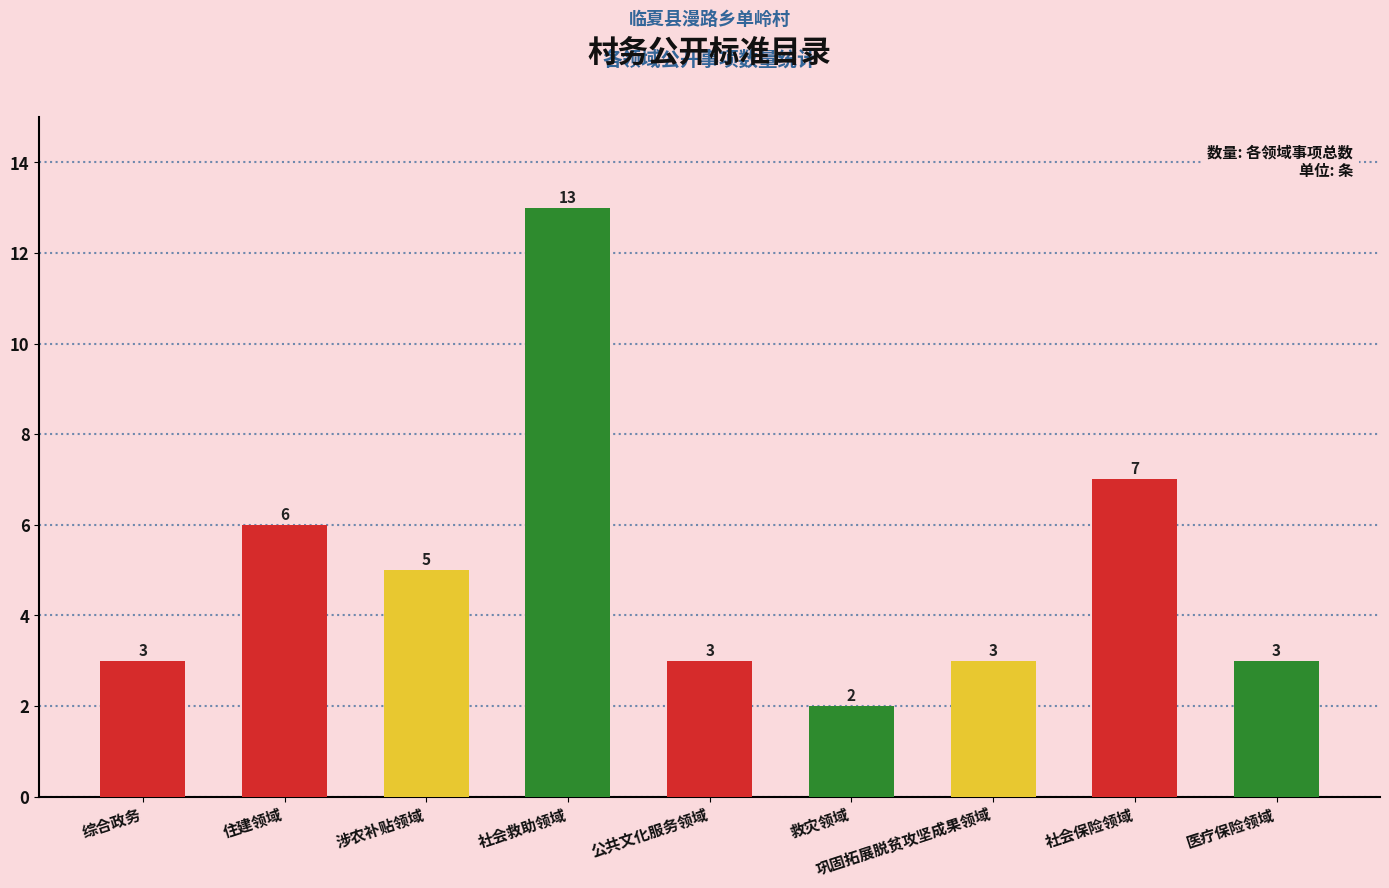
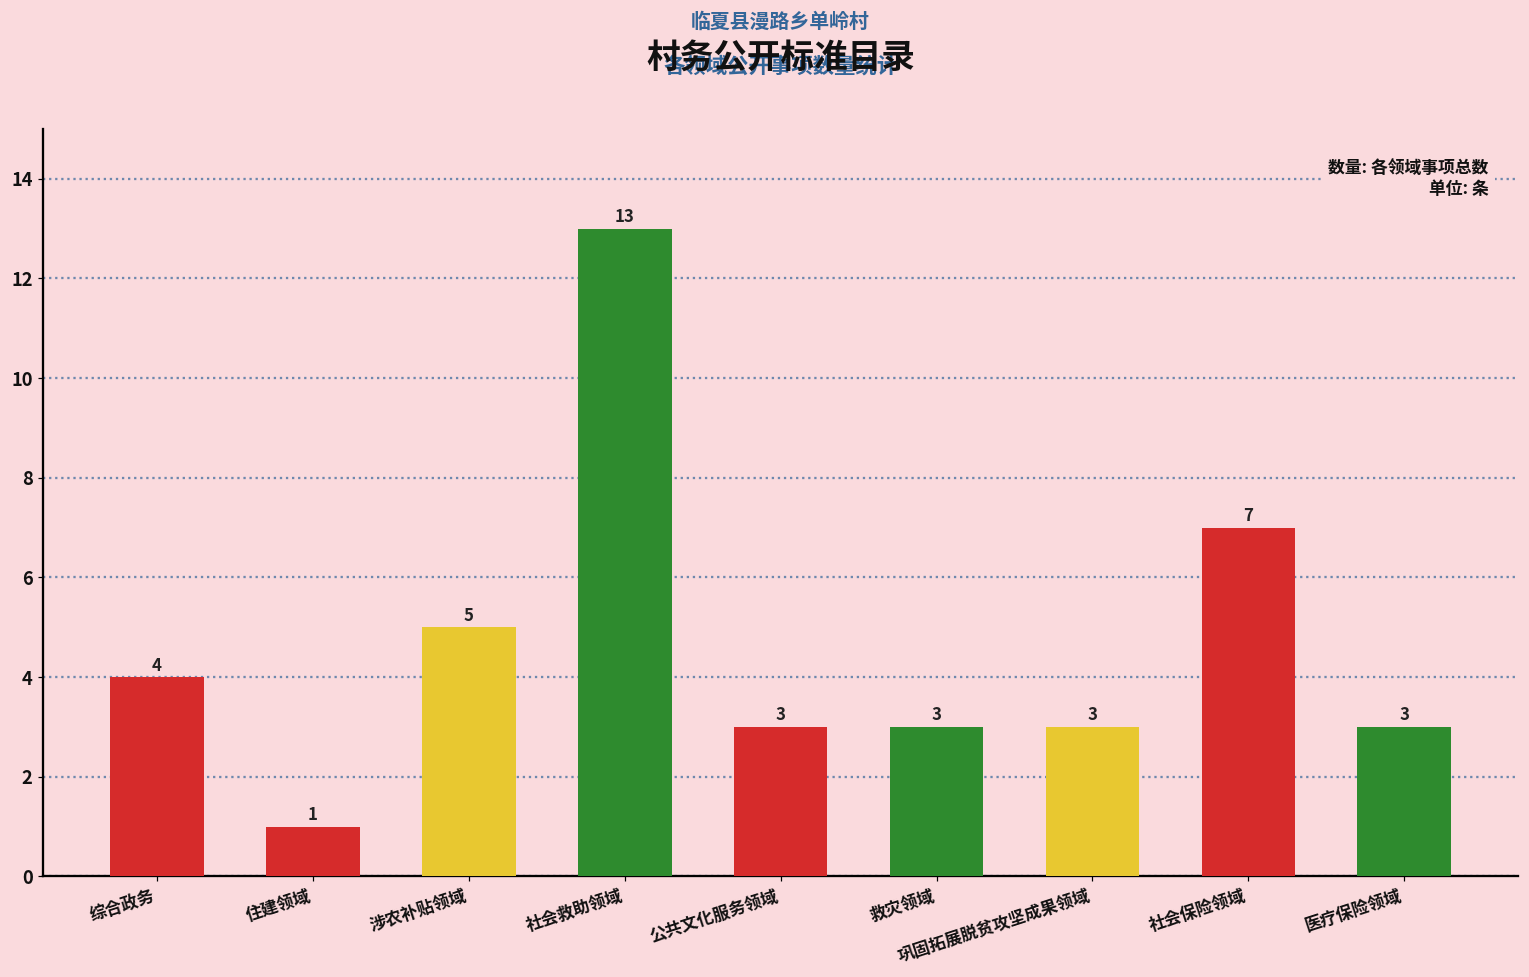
  {
-   "综合政务": 3,
-   "住建领域": 6,
+   "综合政务": 4,
+   "住建领域": 1,
    "涉农补贴领域": 5,
    "社会救助领域": 13,
    "公共文化服务领域": 3,
-   "救灾领域": 2,
+   "救灾领域": 3,
    "巩固拓展脱贫攻坚成果领域": 3,
    "社会保险领域": 7,
    "医疗保险领域": 3
  }
